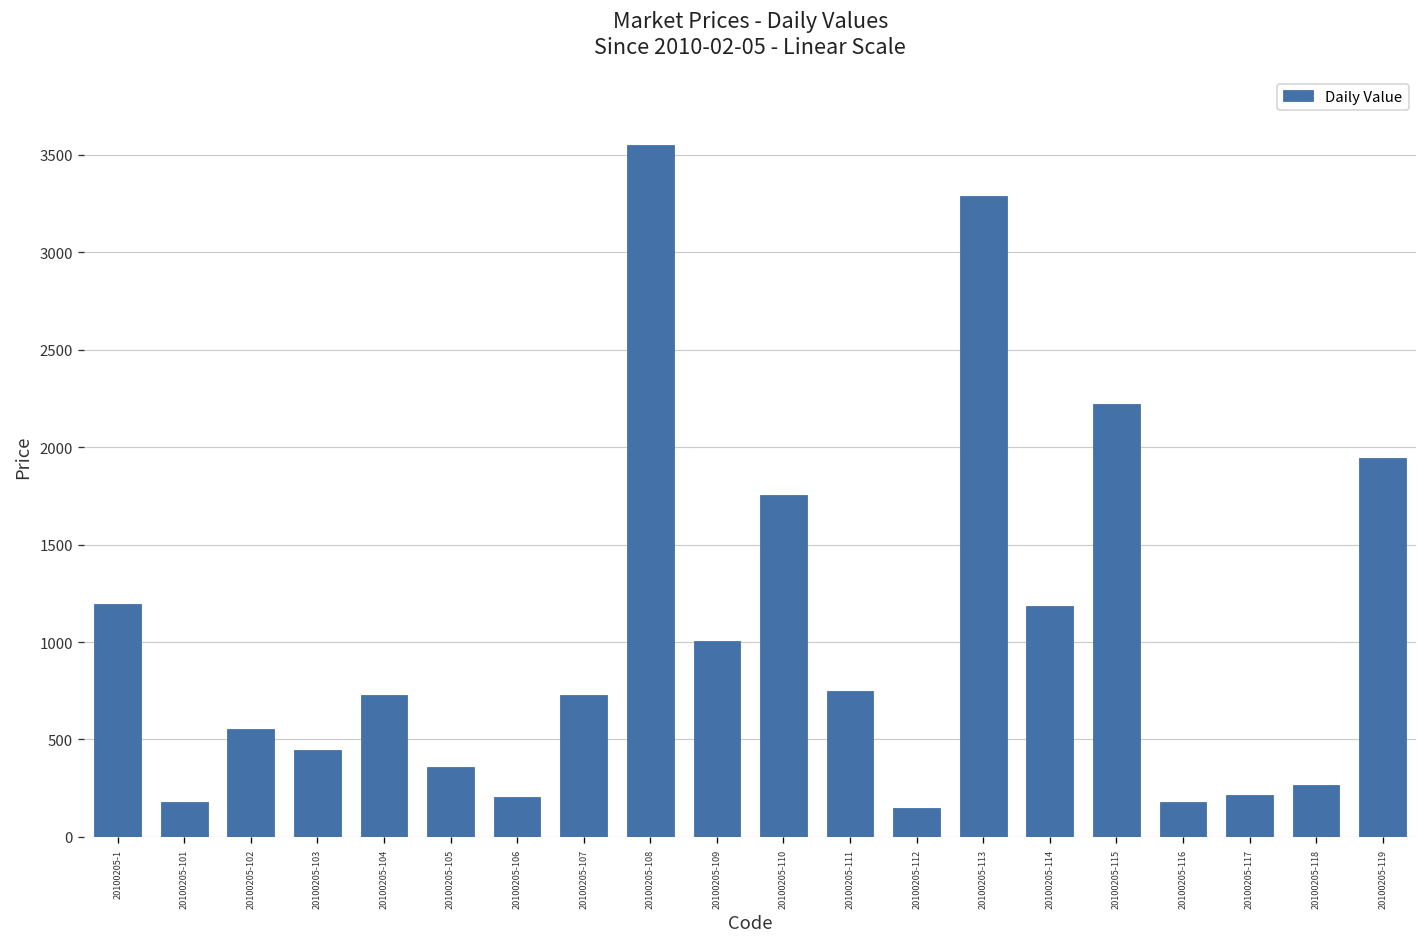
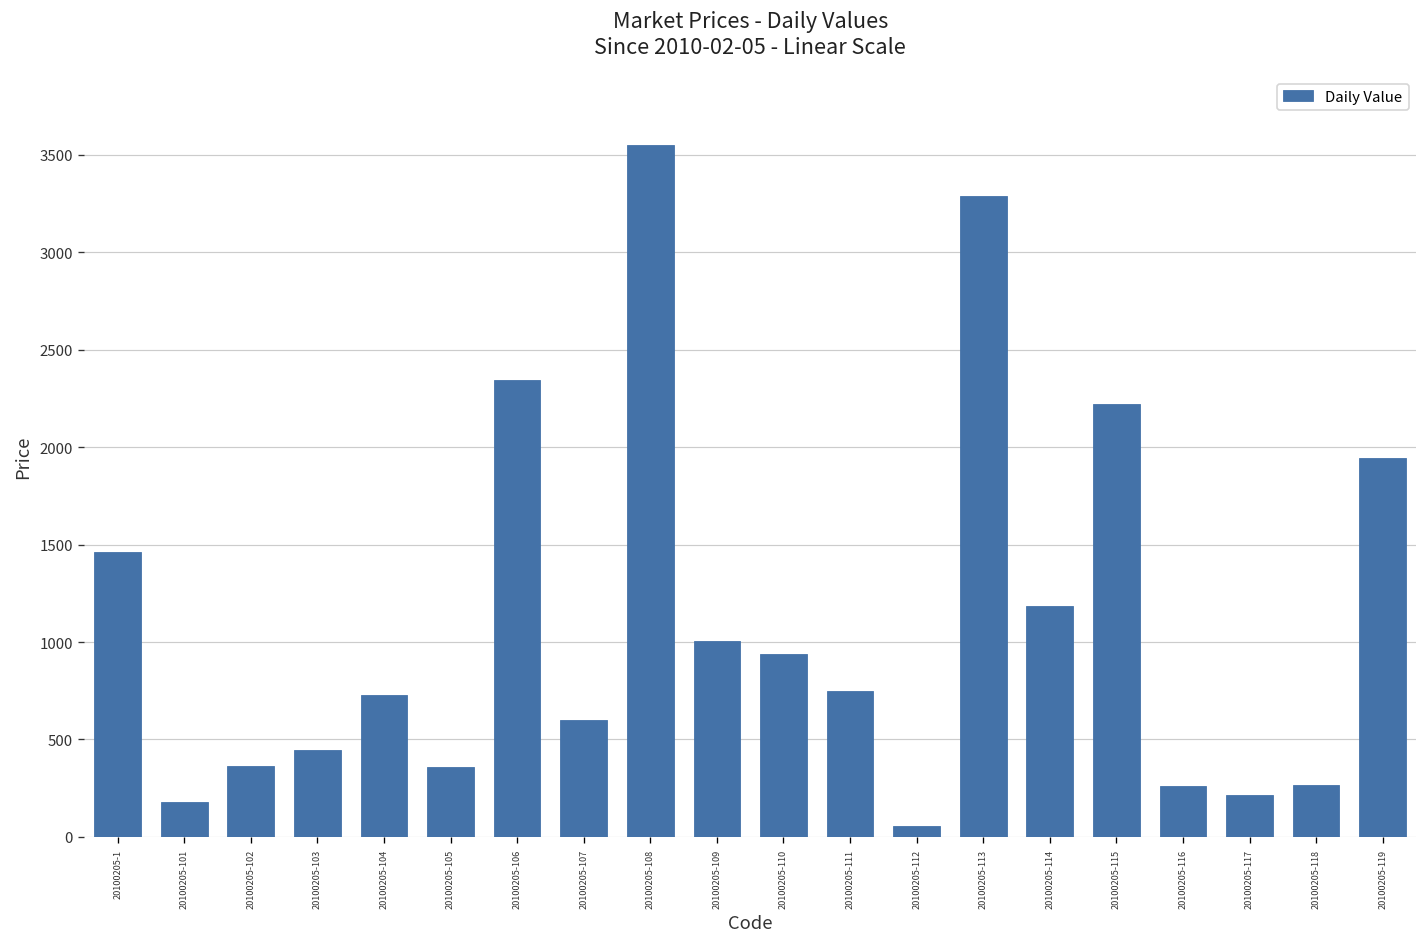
  {
-   "20100205-1": 1200,
+   "20100205-1": 1460,
    "20100205-101": 180,
-   "20100205-102": 550,
+   "20100205-102": 360,
    "20100205-103": 450,
    "20100205-104": 730,
    "20100205-105": 360,
-   "20100205-106": 210,
-   "20100205-107": 730,
+   "20100205-106": 2340,
+   "20100205-107": 600,
    "20100205-108": 3550,
    "20100205-109": 1010,
-   "20100205-110": 1760,
+   "20100205-110": 940,
    "20100205-111": 750,
-   "20100205-112": 150,
+   "20100205-112": 50,
    "20100205-113": 3290,
    "20100205-114": 1190,
    "20100205-115": 2220,
-   "20100205-116": 180,
+   "20100205-116": 260,
    "20100205-117": 210,
    "20100205-118": 270,
    "20100205-119": 1950
  }
